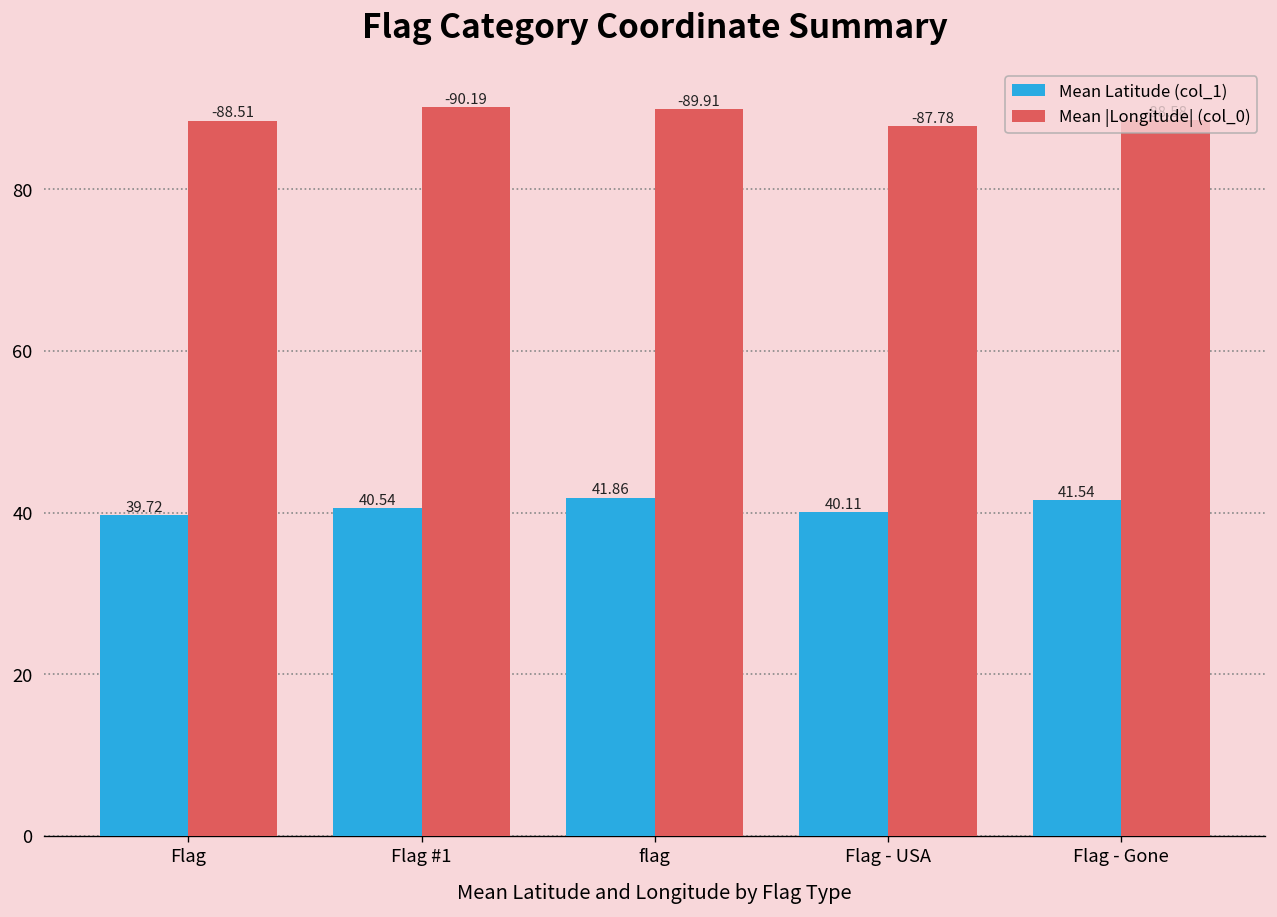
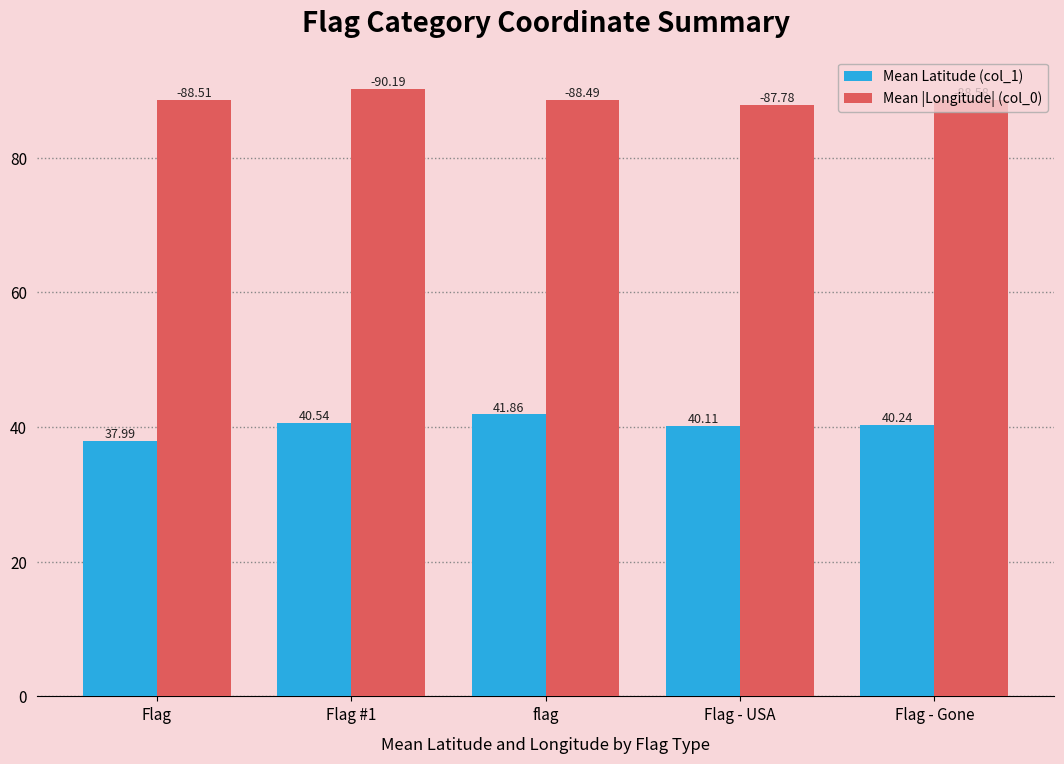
  {
    "Mean Latitude (col_1)": {
-     "Flag": 39.72,
+     "Flag": 37.99,
      "Flag #1": 40.54,
      "flag": 41.86,
      "Flag - USA": 40.11,
-     "Flag - Gone": 41.54
+     "Flag - Gone": 40.24
    },
    "Mean |Longitude| (col_0)": {
-     "flag": -89.91
+     "flag": -88.49
    }
  }
